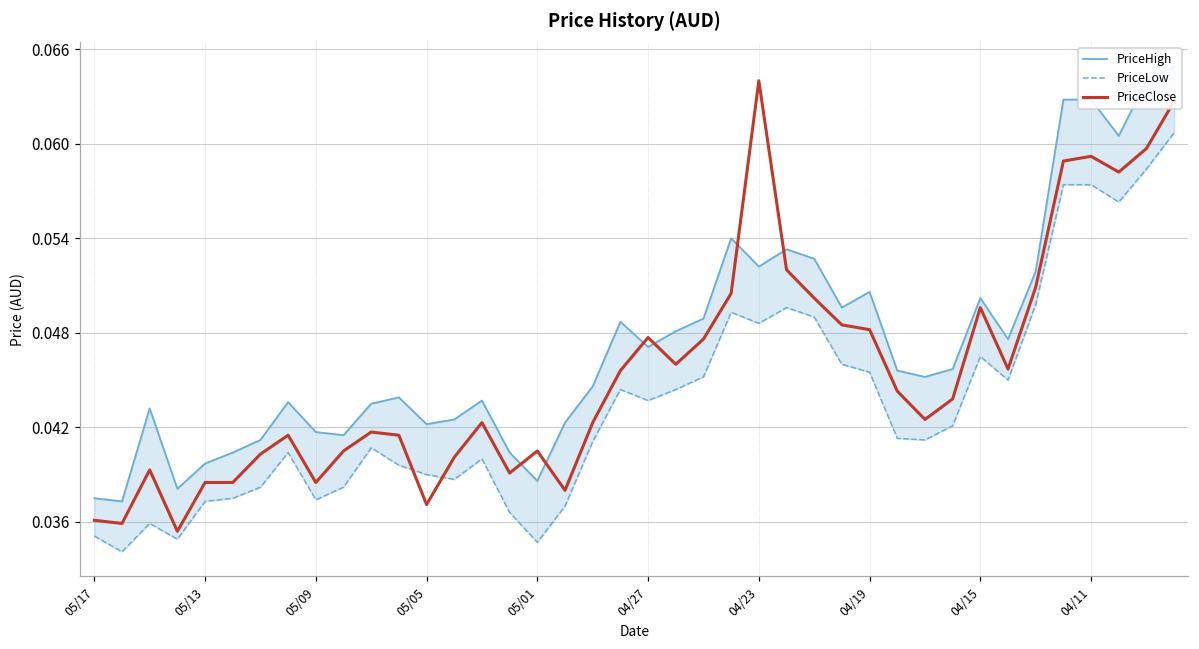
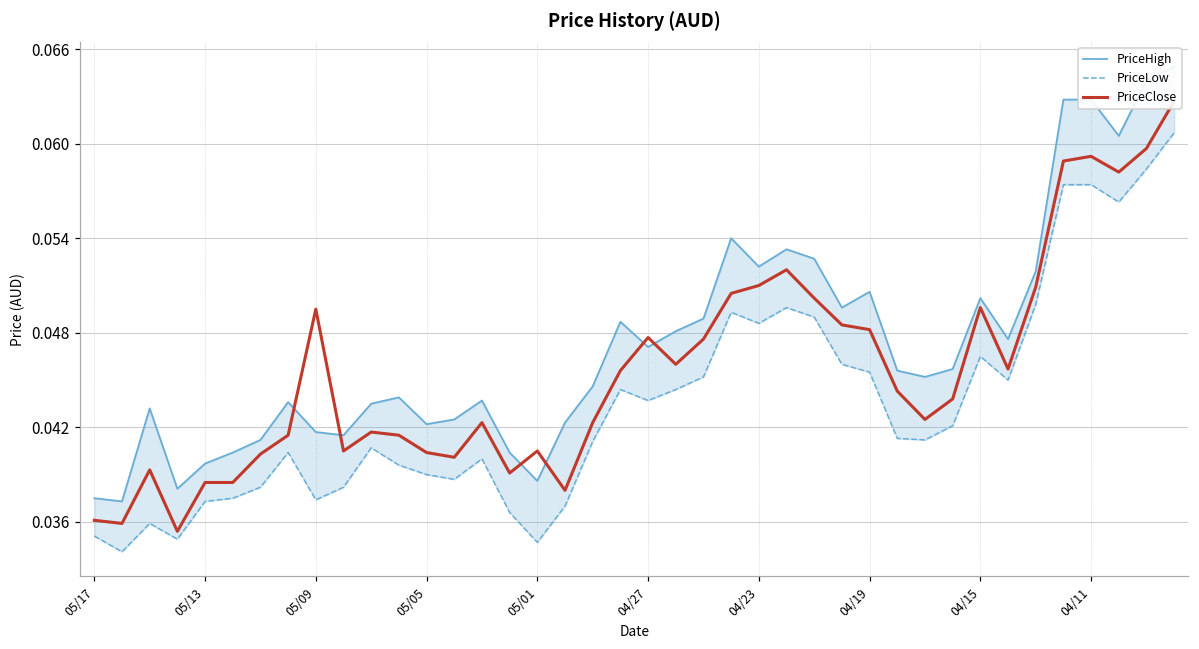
  {
    "PriceClose": {
      "05/17": 0.0361,
      "05/13": 0.0385,
-     "05/09": 0.0385,
-     "05/05": 0.0371,
+     "05/09": 0.0495,
+     "05/05": 0.0404,
      "05/01": 0.0405,
      "04/27": 0.0477,
-     "04/23": 0.064,
+     "04/23": 0.051,
      "04/19": 0.0482,
      "04/15": 0.0496,
      "04/11": 0.0592
    }
  }
